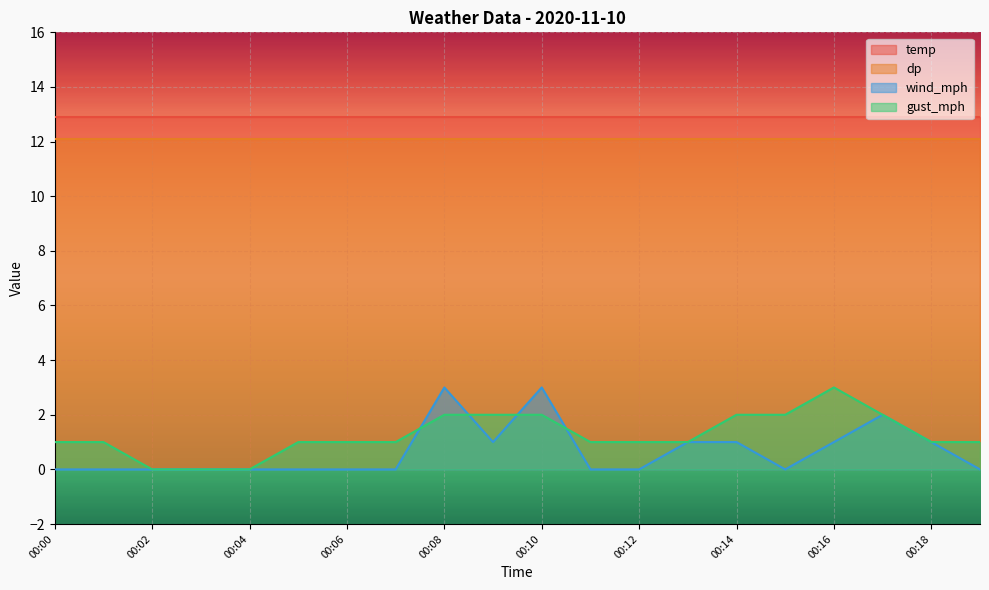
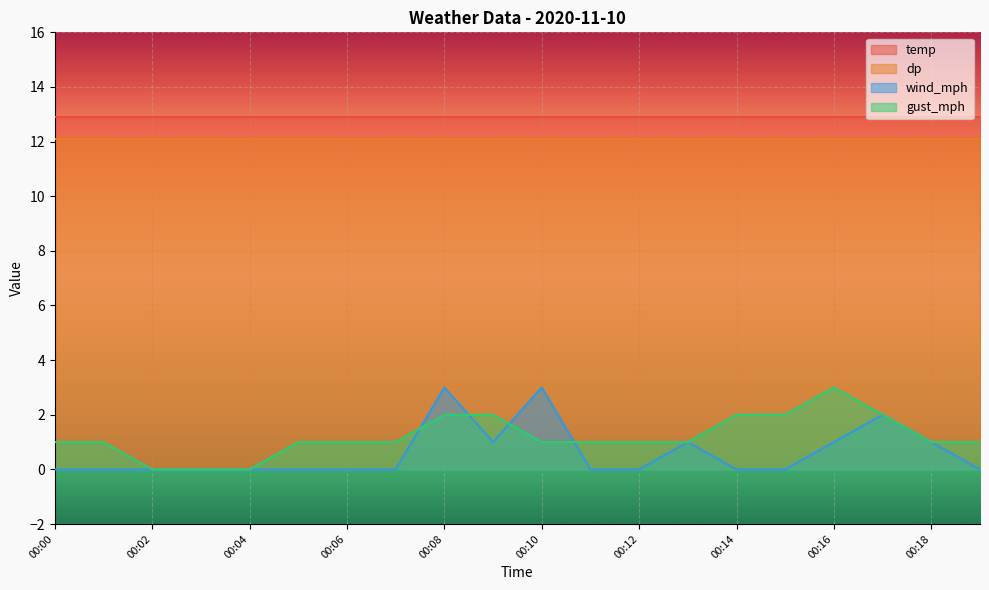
  {
    "wind_mph": {
      "00:00": 0,
      "00:06": 0,
      "00:08": 3,
      "00:10": 3,
      "00:12": 0,
-     "00:14": 1,
+     "00:14": 0,
      "00:16": 1
    },
    "gust_mph": {
      "00:00": 1,
      "00:06": 1,
      "00:08": 2,
-     "00:10": 2,
+     "00:10": 1,
      "00:12": 1,
      "00:14": 2,
      "00:16": 3
    }
  }
